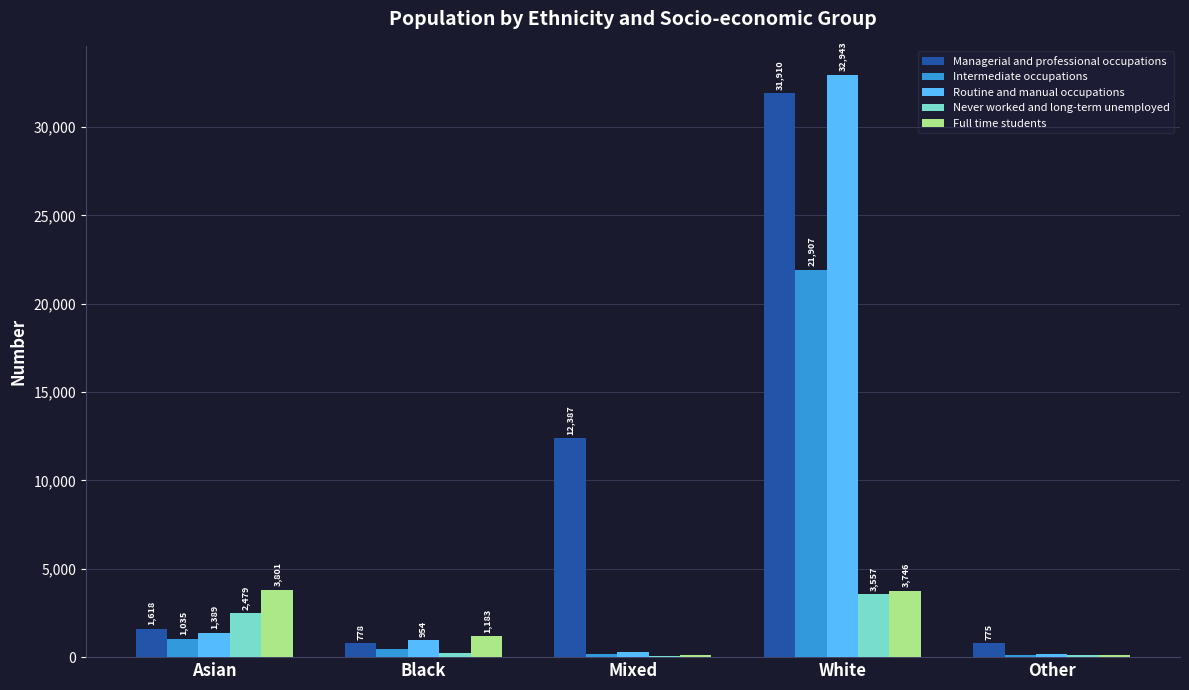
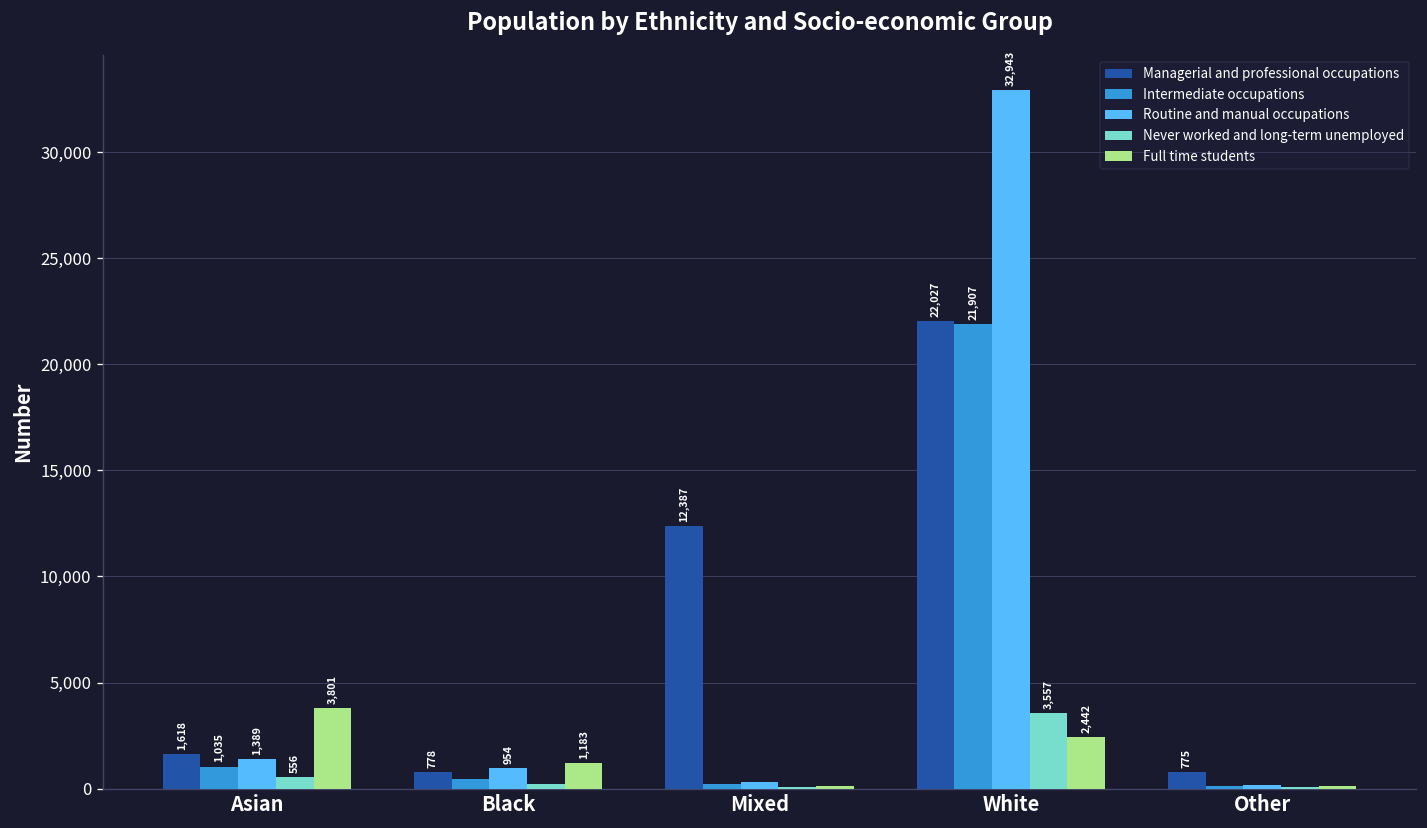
  {
    "Managerial and professional occupations": {
      "Asian": "1,618",
      "Black": "778",
      "Mixed": "12,387",
-     "White": "31,910",
+     "White": "22,027",
      "Other": "775"
    },
    "Never worked and long-term unemployed": {
-     "Asian": "2,479",
+     "Asian": "556",
      "White": "3,557"
    },
    "Full time students": {
      "Asian": "3,801",
      "Black": "1,183",
-     "White": "3,746"
+     "White": "2,442"
    }
  }
